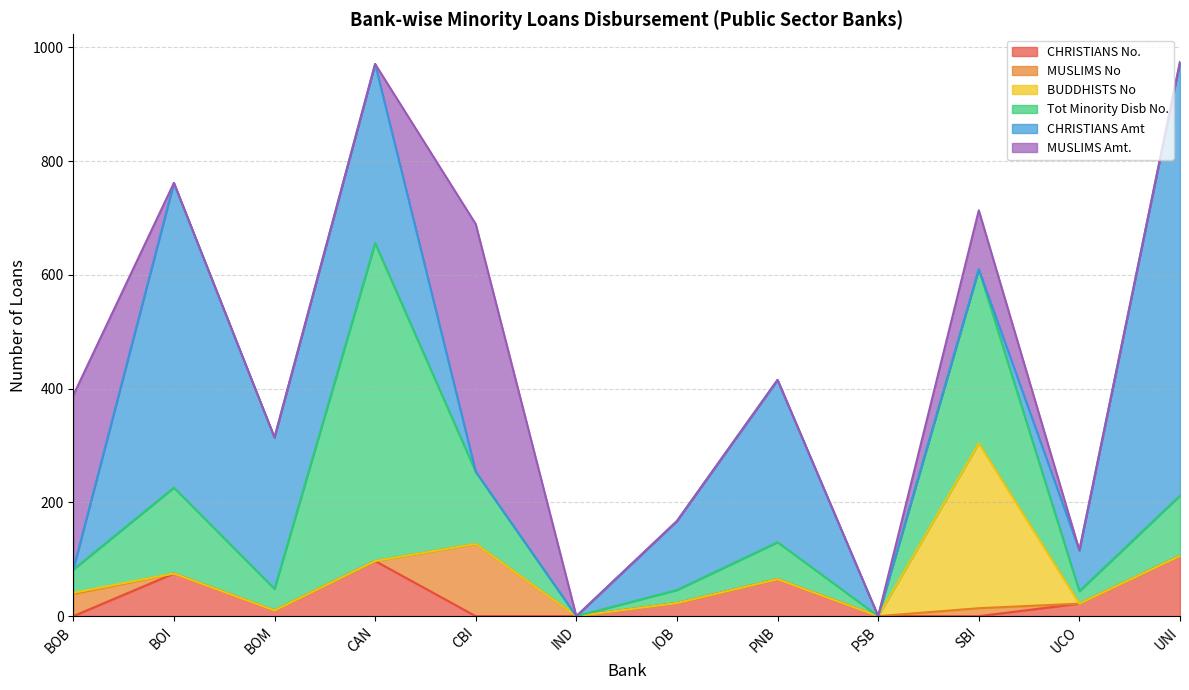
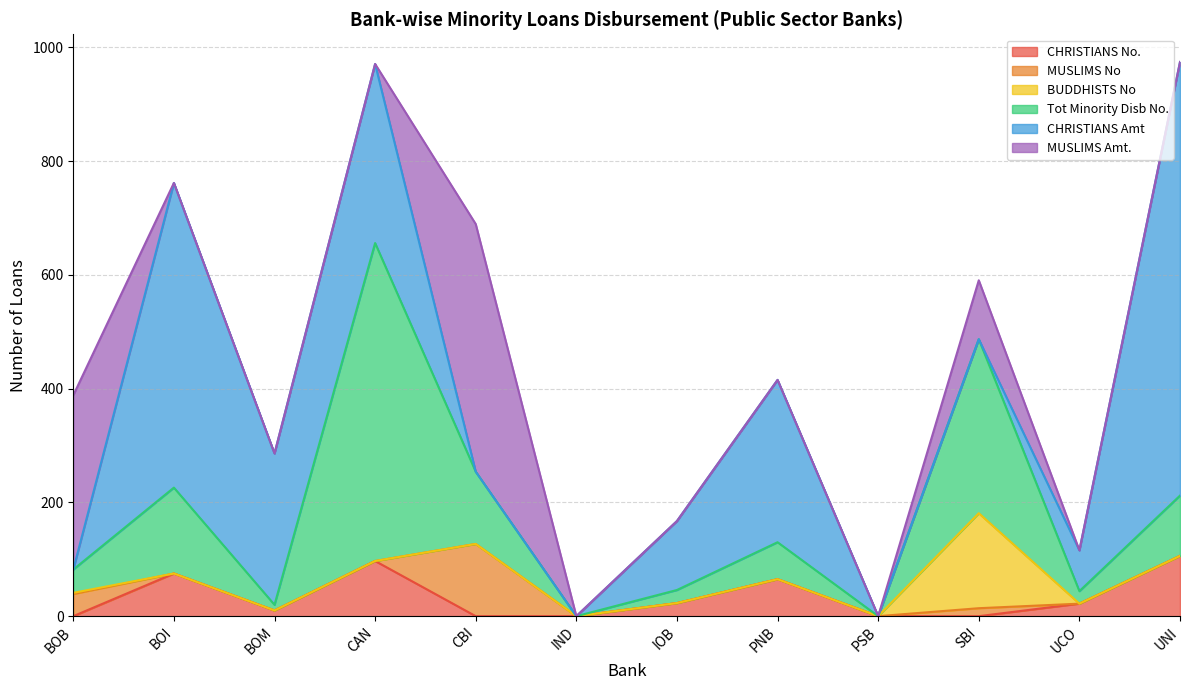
  {
    "BUDDHISTS No": {
-     "SBI": 290
+     "SBI": 170
    },
    "Tot Minority Disb No.": {
      "BOI": 150,
-     "BOM": 40,
+     "BOM": 10,
      "CAN": 560,
      "IOB": 20,
      "PNB": 70,
      "UCO": 20,
      "UNI": 110
    },
    "MUSLIMS Amt.": {
      "BOB": 310,
      "CBI": 440,
      "SBI": 100
    }
  }
